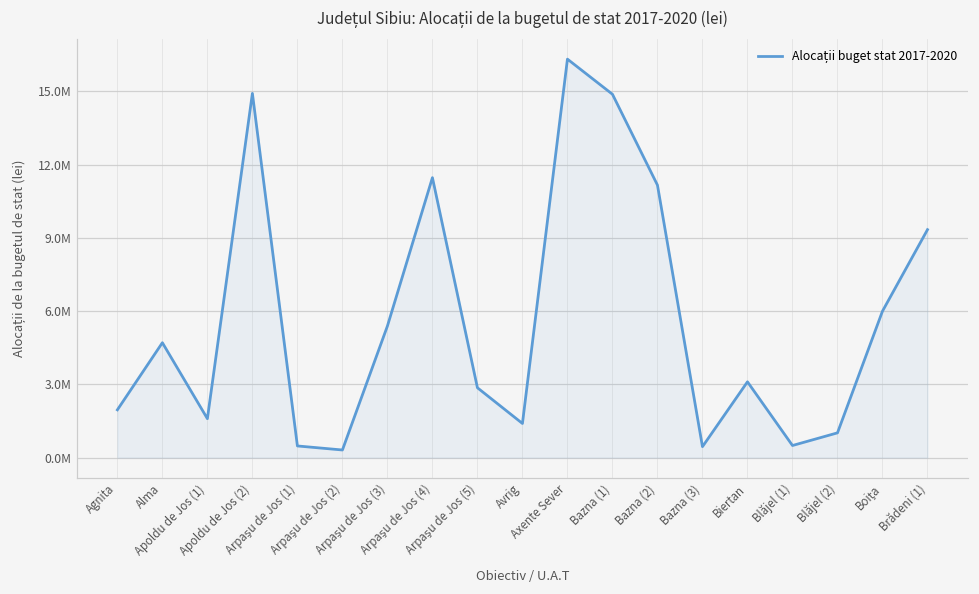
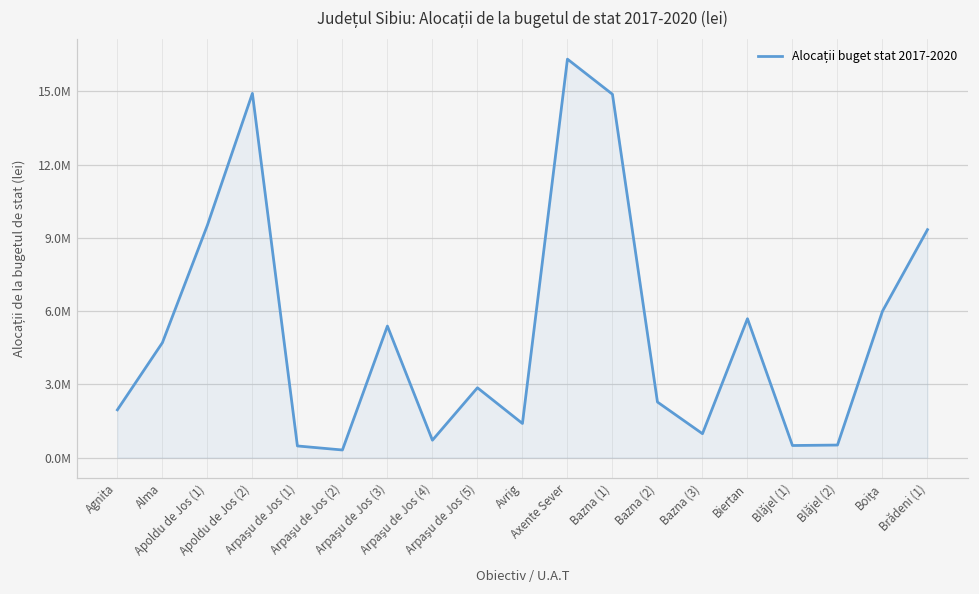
  {
    "Agnita": 2000000,
    "Alma": 4700000,
-   "Apoldu de Jos (1)": 1600000,
+   "Apoldu de Jos (1)": 9500000,
    "Apoldu de Jos (2)": 14900000,
    "Arpaşu de Jos (1)": 500000,
    "Arpaşu de Jos (2)": 300000,
    "Arpaşu de Jos (3)": 5400000,
-   "Arpaşu de Jos (4)": 11500000,
+   "Arpaşu de Jos (4)": 700000,
    "Arpaşu de Jos (5)": 2900000,
    "Avrig": 1400000,
    "Axente Sever": 16300000,
    "Bazna (1)": 14900000,
-   "Bazna (2)": 11200000,
-   "Bazna (3)": 400000,
-   "Biertan": 3100000,
+   "Bazna (2)": 2300000,
+   "Bazna (3)": 1000000,
+   "Biertan": 5700000,
    "Blăjel (1)": 500000,
-   "Blăjel (2)": 1000000,
+   "Blăjel (2)": 500000,
    "Boiţa": 6000000,
    "Brădeni (1)": 9300000
  }
